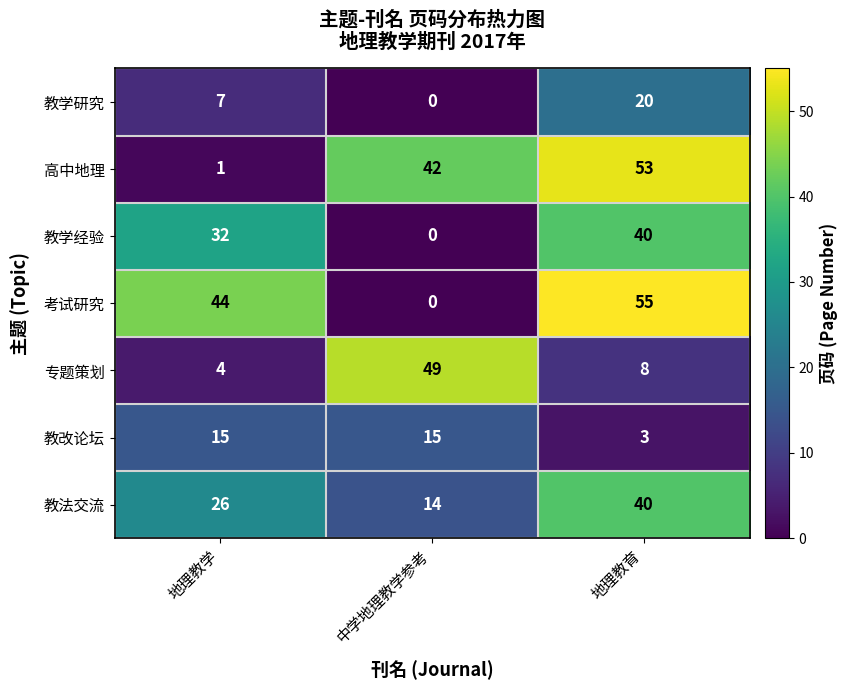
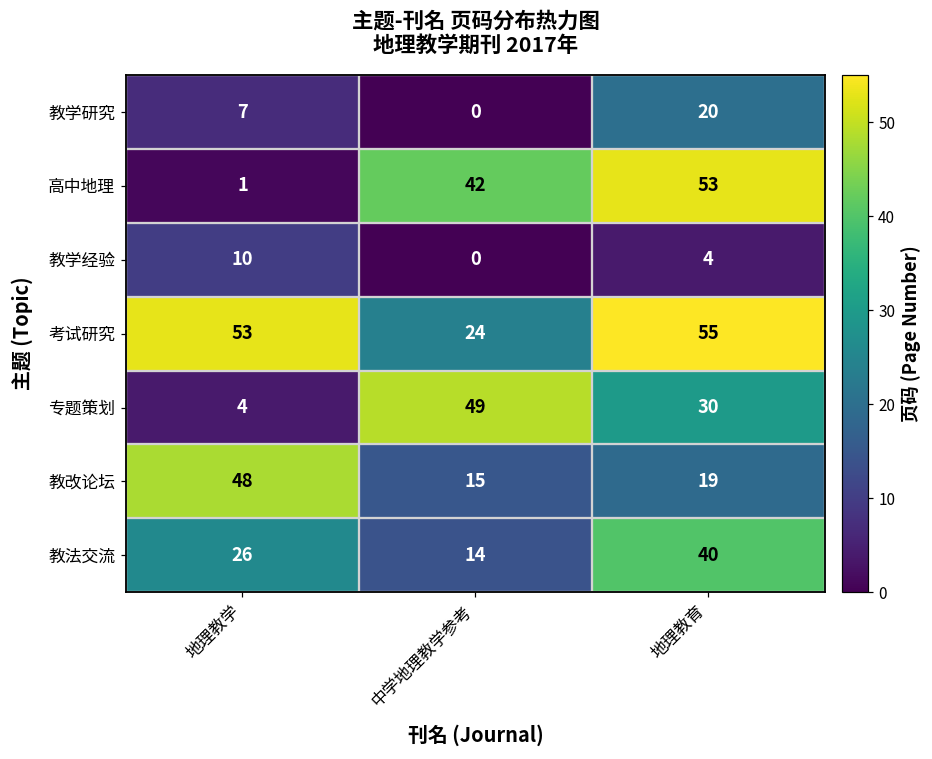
  {
    "教学研究": {
      "地理教学": 7,
      "中学地理教学参考": 0,
      "地理教育": 20
    },
    "高中地理": {
      "地理教学": 1,
      "中学地理教学参考": 42,
      "地理教育": 53
    },
    "教学经验": {
-     "地理教学": 32,
+     "地理教学": 10,
      "中学地理教学参考": 0,
-     "地理教育": 40
+     "地理教育": 4
    },
    "考试研究": {
-     "地理教学": 44,
-     "中学地理教学参考": 0,
+     "地理教学": 53,
+     "中学地理教学参考": 24,
      "地理教育": 55
    },
    "专题策划": {
      "地理教学": 4,
      "中学地理教学参考": 49,
-     "地理教育": 8
+     "地理教育": 30
    },
    "教改论坛": {
-     "地理教学": 15,
+     "地理教学": 48,
      "中学地理教学参考": 15,
-     "地理教育": 3
+     "地理教育": 19
    },
    "教法交流": {
      "地理教学": 26,
      "中学地理教学参考": 14,
      "地理教育": 40
    }
  }
